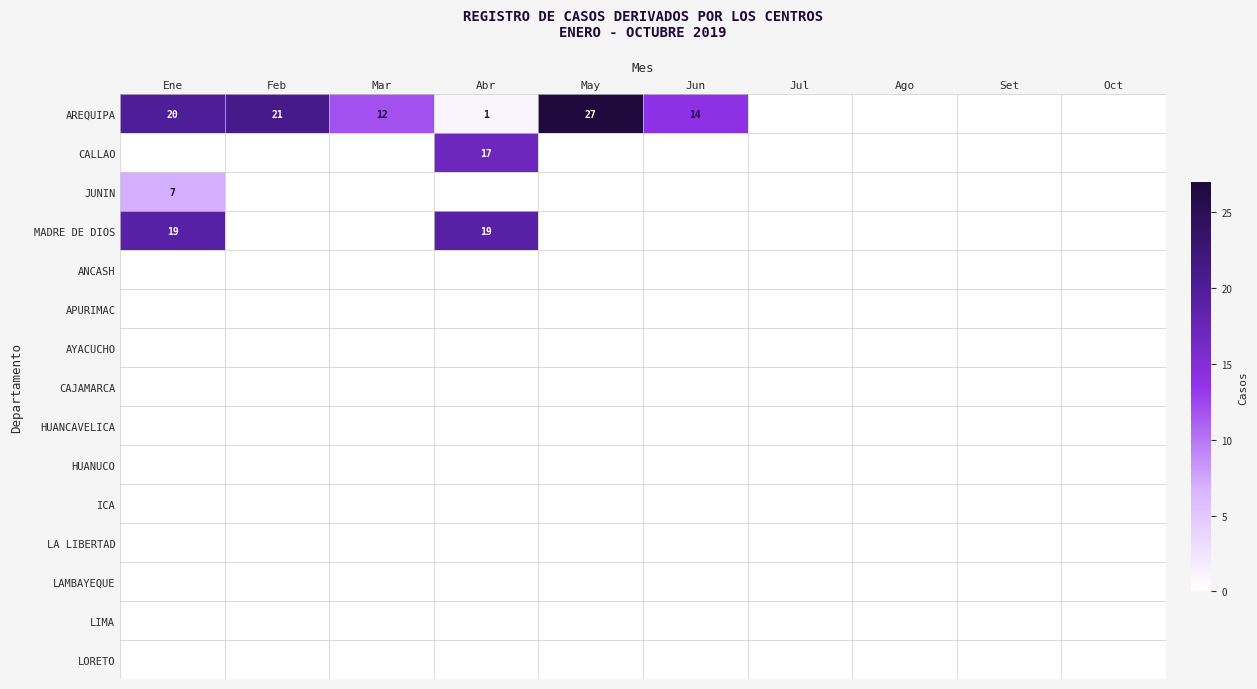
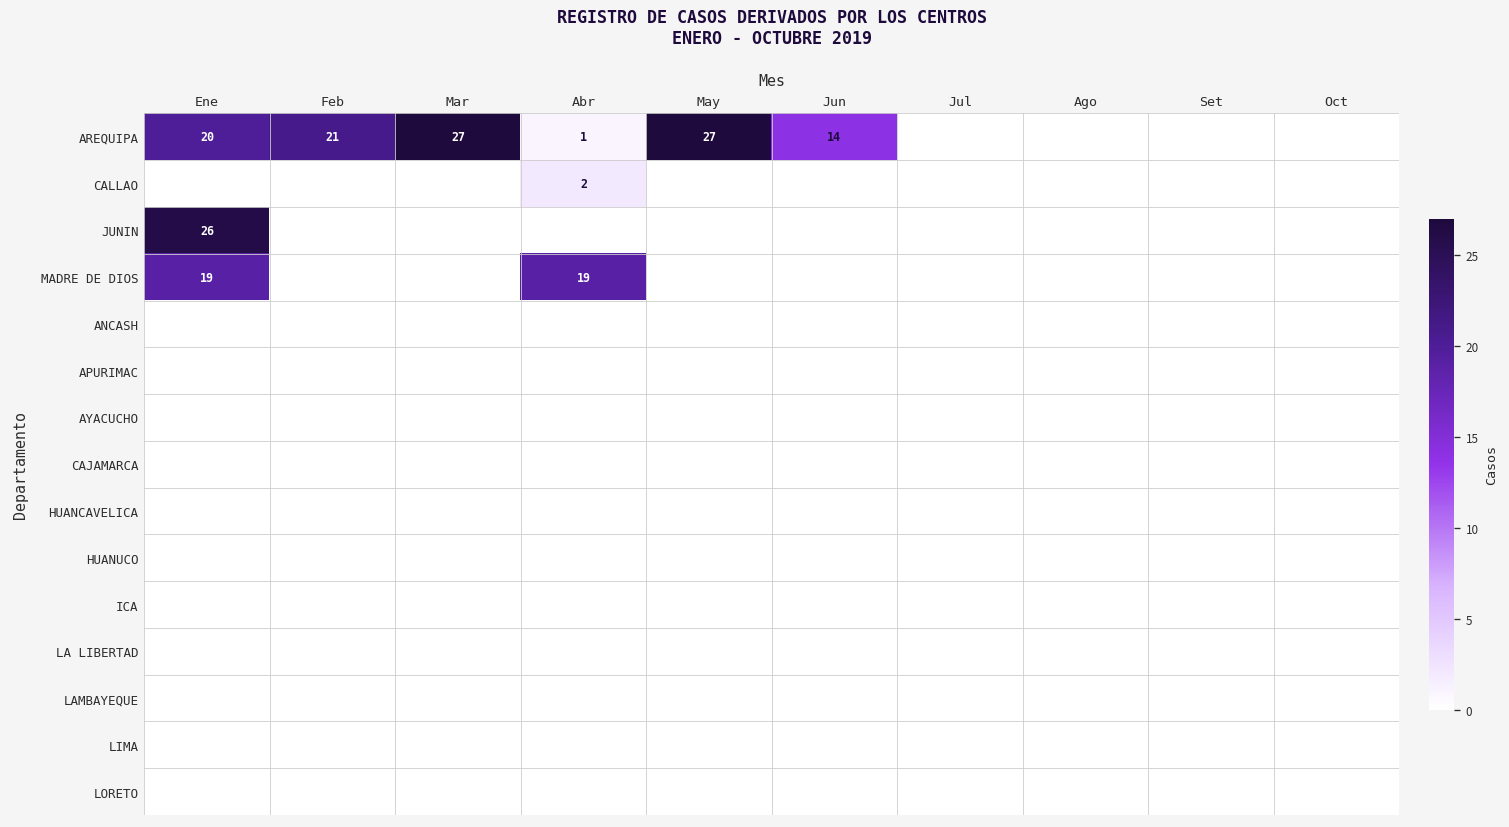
  {
    "AREQUIPA": {
      "Ene": 20,
      "Feb": 21,
-     "Mar": 12,
+     "Mar": 27,
      "Abr": 1,
      "May": 27,
      "Jun": 14
    },
    "CALLAO": {
-     "Abr": 17
+     "Abr": 2
    },
    "JUNIN": {
-     "Ene": 7
+     "Ene": 26
    },
    "MADRE DE DIOS": {
      "Ene": 19,
      "Abr": 19
    }
  }
